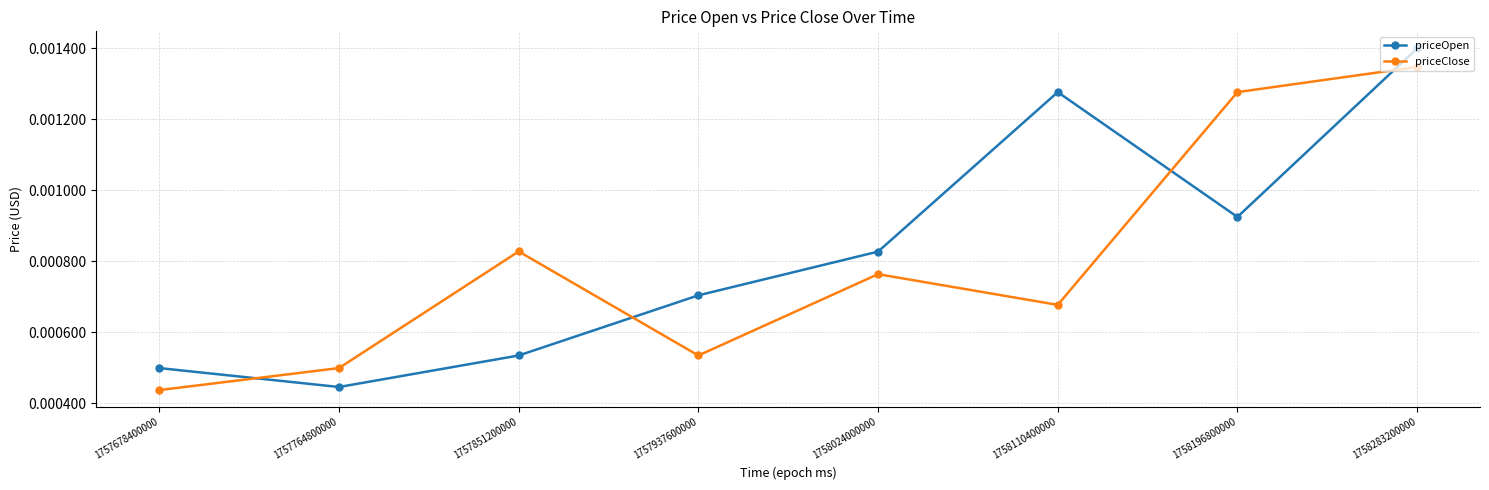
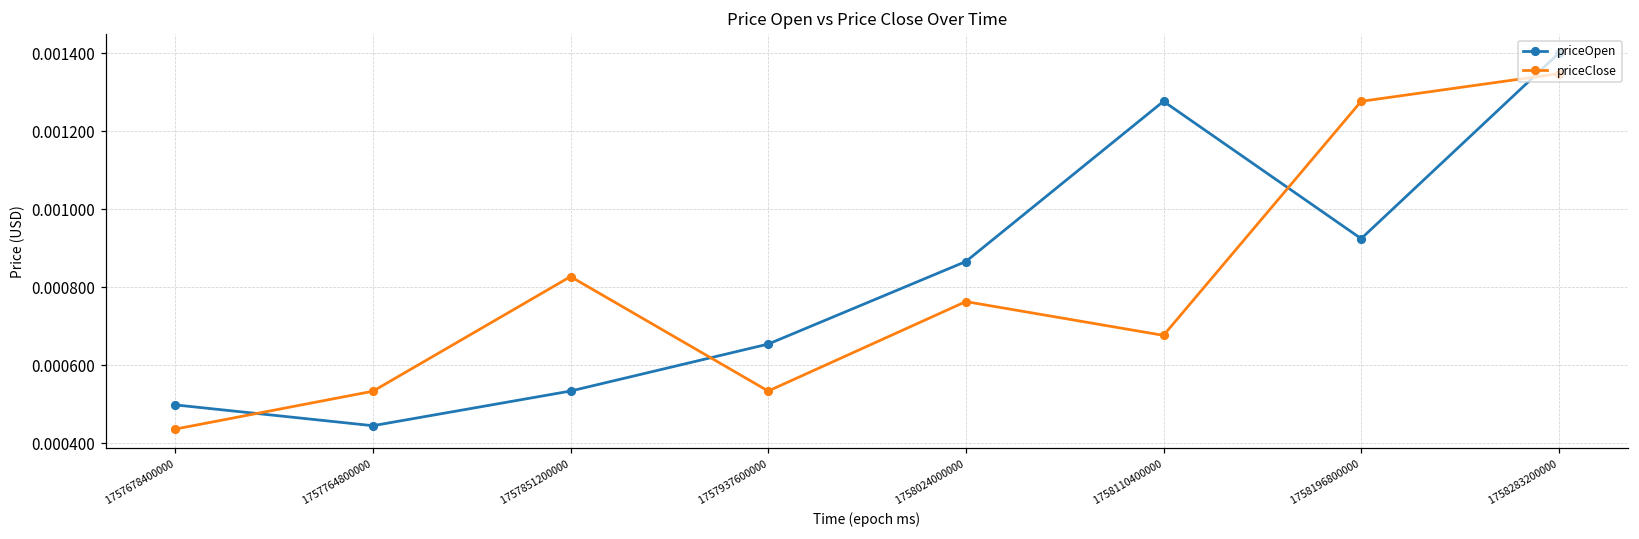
  {
    "priceOpen": {
      "1757678400000": 0.00050,
      "1757764800000": 0.00045,
      "1757851200000": 0.00053,
-     "1757937600000": 0.00070,
-     "1758024000000": 0.00083,
+     "1757937600000": 0.00065,
+     "1758024000000": 0.00087,
      "1758110400000": 0.00128,
      "1758196800000": 0.00092
    },
    "priceClose": {
      "1757678400000": 0.00044,
-     "1757764800000": 0.00050,
+     "1757764800000": 0.00053,
      "1757851200000": 0.00083,
      "1757937600000": 0.00053,
      "1758024000000": 0.00076,
      "1758110400000": 0.00068,
      "1758196800000": 0.00128
    }
  }
